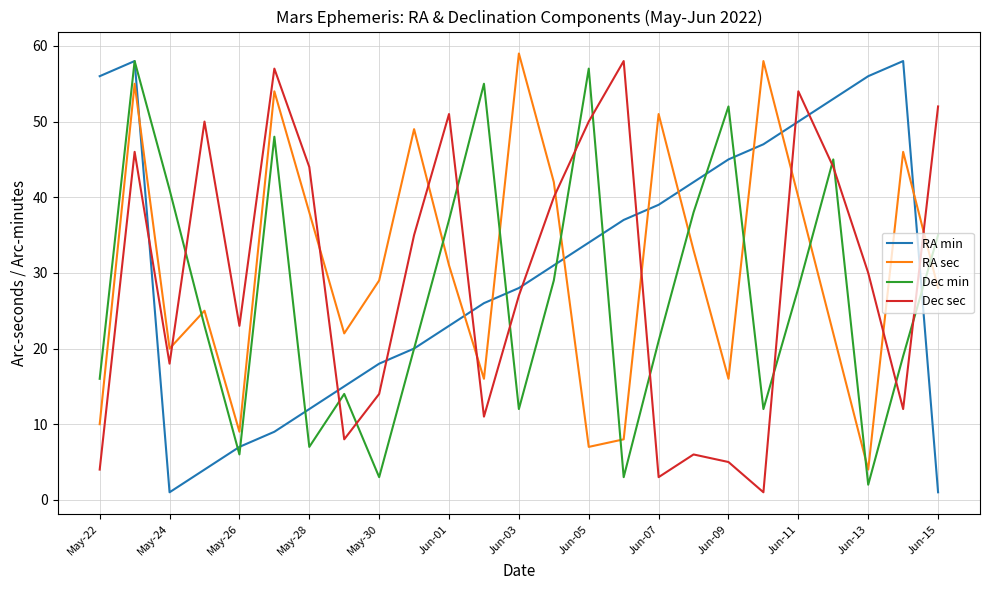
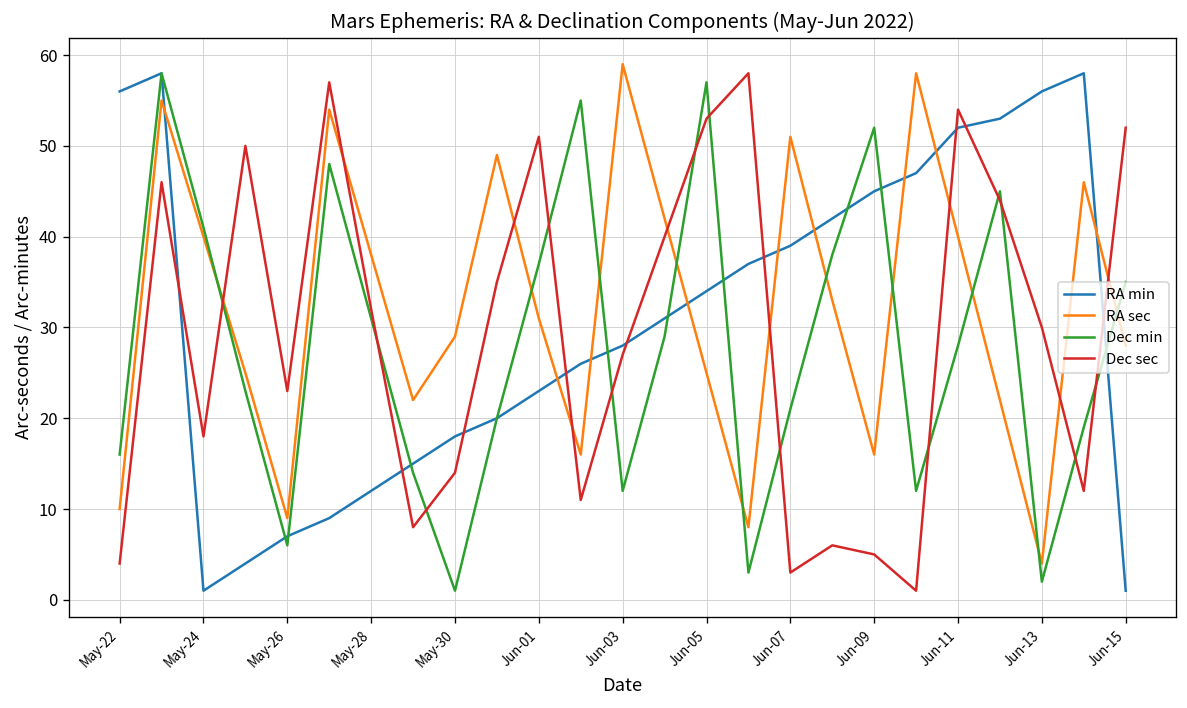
  {
    "RA min": {
      "May-22": 56,
      "May-24": 1,
      "May-26": 7,
      "May-28": 12,
      "May-30": 18,
      "Jun-01": 23,
      "Jun-03": 28,
      "Jun-05": 34,
      "Jun-07": 39,
      "Jun-09": 45,
-     "Jun-11": 50,
+     "Jun-11": 52,
      "Jun-13": 56,
      "Jun-15": 1
    },
    "RA sec": {
      "May-22": 10,
-     "May-24": 20,
+     "May-24": 40,
      "May-26": 9,
      "May-28": 38,
      "May-30": 29,
      "Jun-01": 31,
      "Jun-03": 59,
-     "Jun-05": 7,
+     "Jun-05": 25,
      "Jun-07": 51,
      "Jun-09": 16,
      "Jun-11": 40,
      "Jun-13": 4
    },
    "Dec min": {
      "May-22": 16,
      "May-24": 41,
      "May-26": 6,
-     "May-28": 7,
-     "May-30": 3,
+     "May-28": 31,
+     "May-30": 1,
      "Jun-01": 37,
      "Jun-03": 12,
      "Jun-05": 57,
      "Jun-07": 21,
      "Jun-09": 52,
      "Jun-11": 28,
      "Jun-13": 2
    },
    "Dec sec": {
      "May-22": 4,
      "May-24": 18,
      "May-26": 23,
-     "May-28": 44,
+     "May-28": 32,
      "May-30": 14,
      "Jun-01": 51,
      "Jun-03": 27,
-     "Jun-05": 50,
+     "Jun-05": 53,
      "Jun-07": 3,
      "Jun-09": 5,
      "Jun-11": 54,
      "Jun-13": 30,
      "Jun-15": 52
    }
  }
